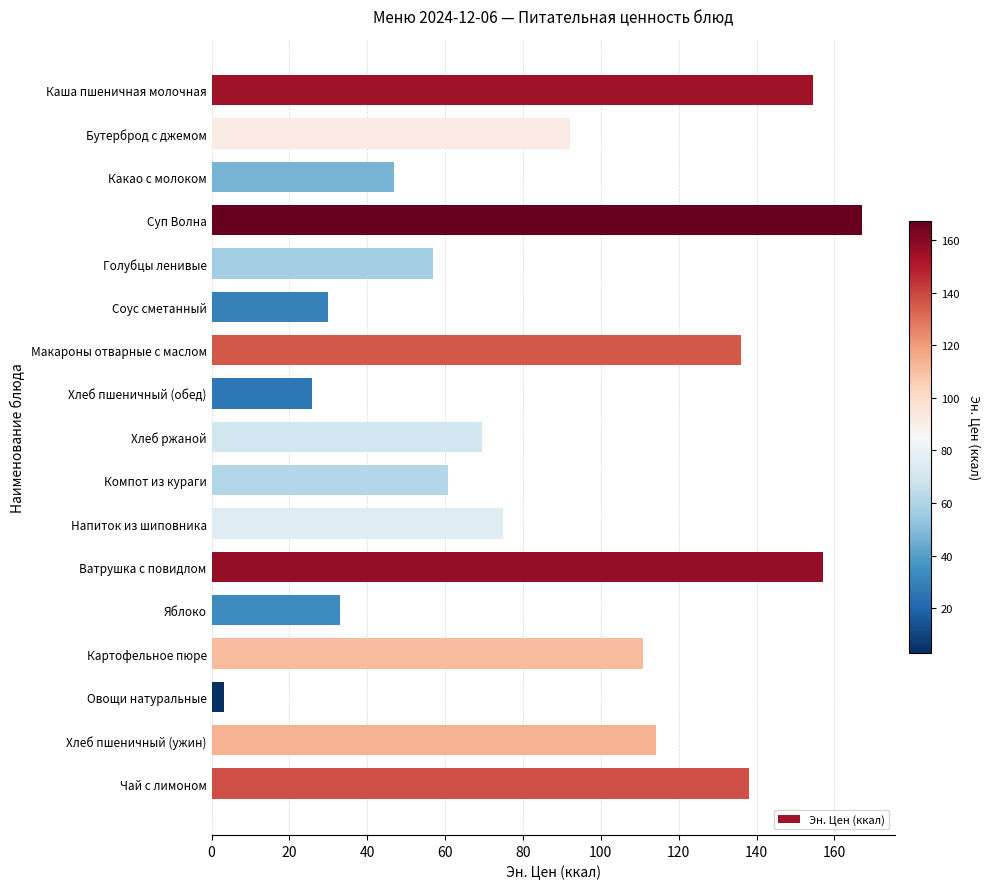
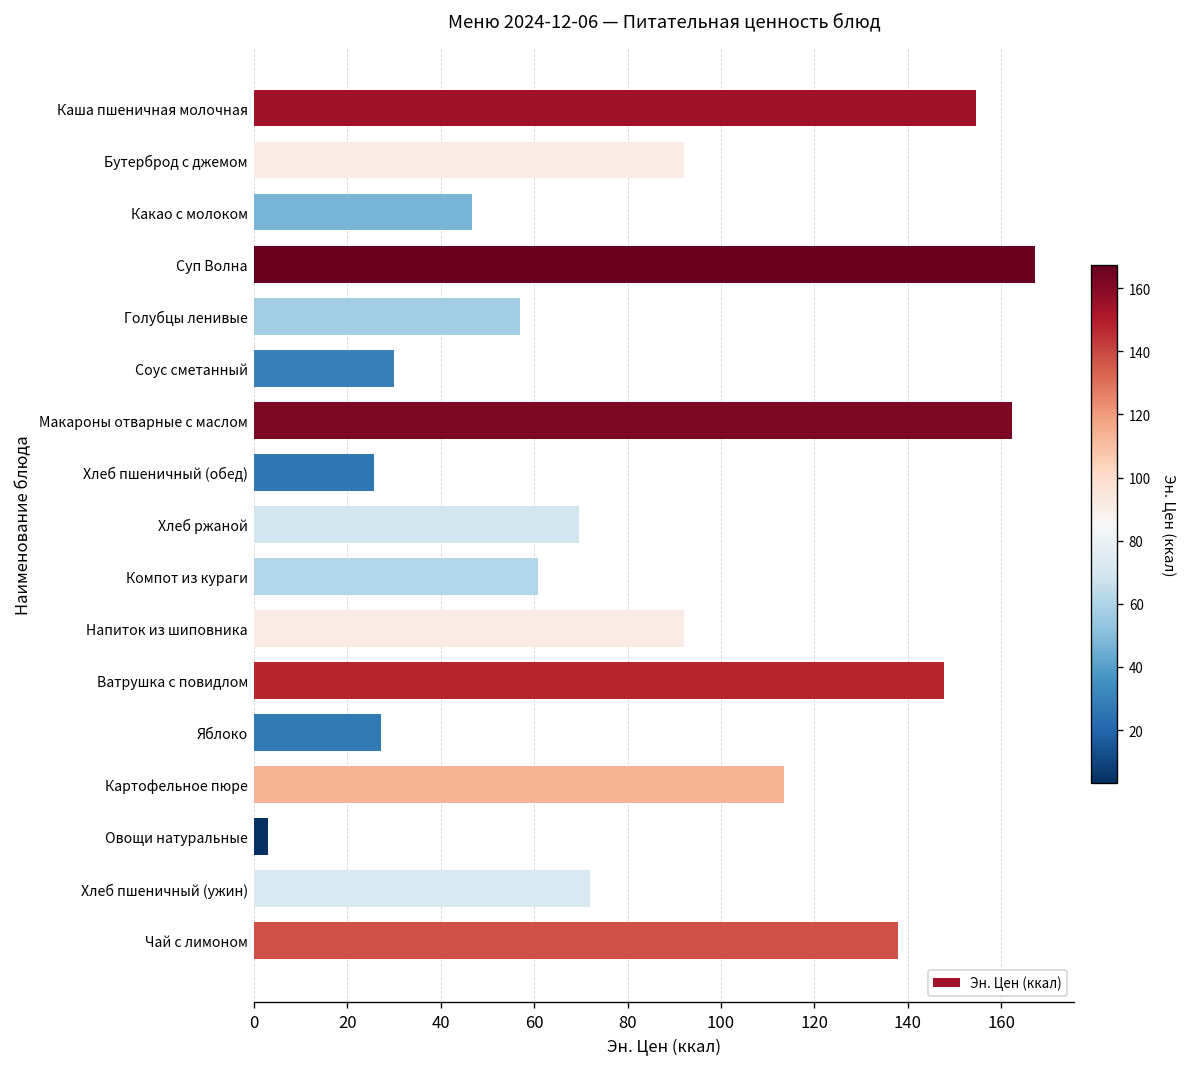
  {
    "Каша пшеничная молочная": 155,
    "Бутерброд с джемом": 92,
    "Какао с молоком": 47,
    "Суп Волна": 167,
    "Голубцы ленивые": 57,
    "Соус сметанный": 30,
-   "Макароны отварные с маслом": 136,
+   "Макароны отварные с маслом": 162,
    "Хлеб пшеничный (обед)": 26,
    "Хлеб ржаной": 70,
    "Компот из кураги": 61,
-   "Напиток из шиповника": 75,
-   "Ватрушка с повидлом": 157,
-   "Яблоко": 33,
-   "Картофельное пюре": 111,
+   "Напиток из шиповника": 92,
+   "Ватрушка с повидлом": 148,
+   "Яблоко": 27,
+   "Картофельное пюре": 114,
    "Овощи натуральные": 3,
-   "Хлеб пшеничный (ужин)": 114,
+   "Хлеб пшеничный (ужин)": 72,
    "Чай с лимоном": 138
  }
